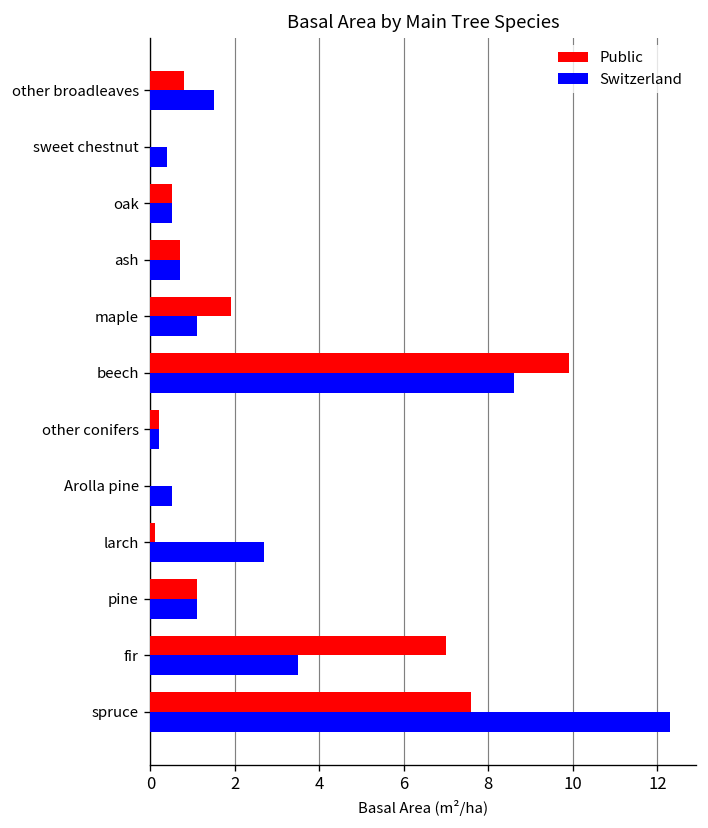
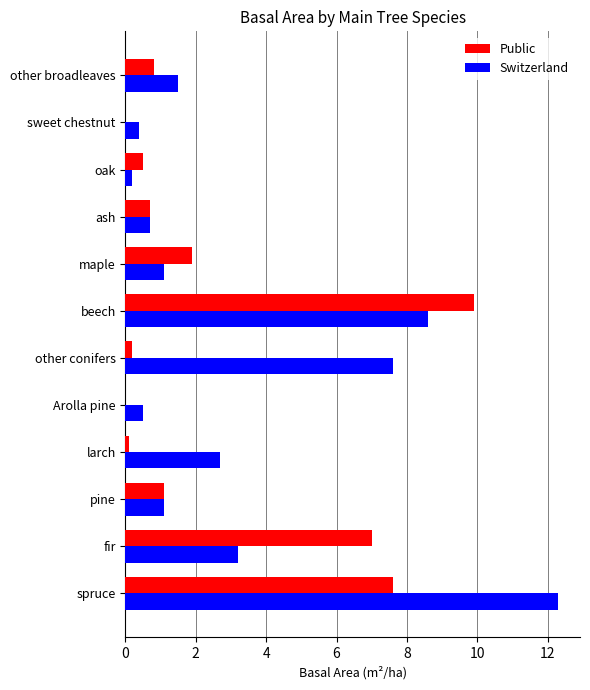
  {
    "Public": {
      "other broadleaves": 0.8,
      "sweet chestnut": 0.0,
      "oak": 0.5,
      "ash": 0.7,
      "maple": 1.9,
      "beech": 9.9,
      "other conifers": 0.2,
      "Arolla pine": 0.0,
      "larch": 0.1,
      "pine": 1.1,
      "fir": 7.0,
      "spruce": 7.6
    },
    "Switzerland": {
      "other broadleaves": 1.5,
      "sweet chestnut": 0.4,
-     "oak": 0.5,
+     "oak": 0.2,
      "ash": 0.7,
      "maple": 1.1,
      "beech": 8.6,
-     "other conifers": 0.2,
+     "other conifers": 7.6,
      "Arolla pine": 0.5,
      "larch": 2.7,
      "pine": 1.1,
-     "fir": 3.5,
+     "fir": 3.2,
      "spruce": 12.3
    }
  }
